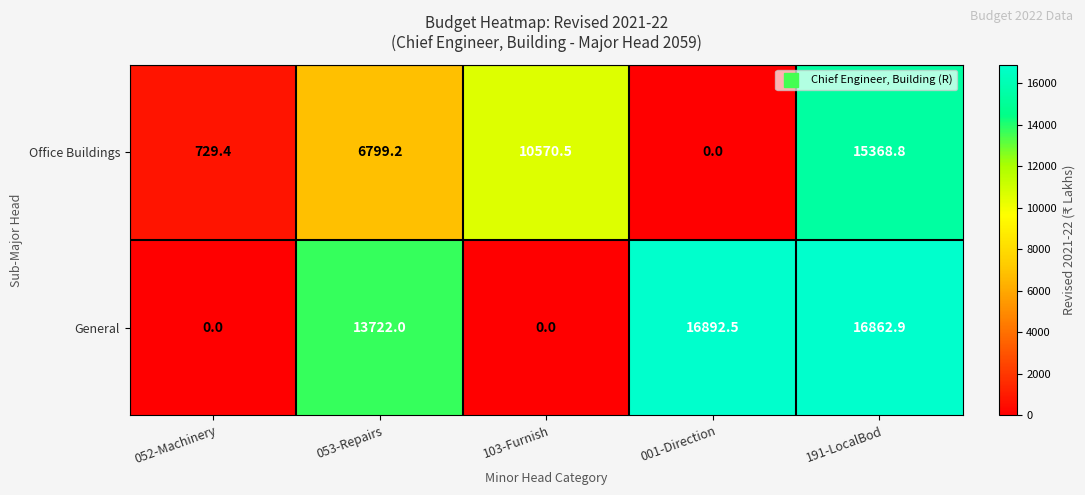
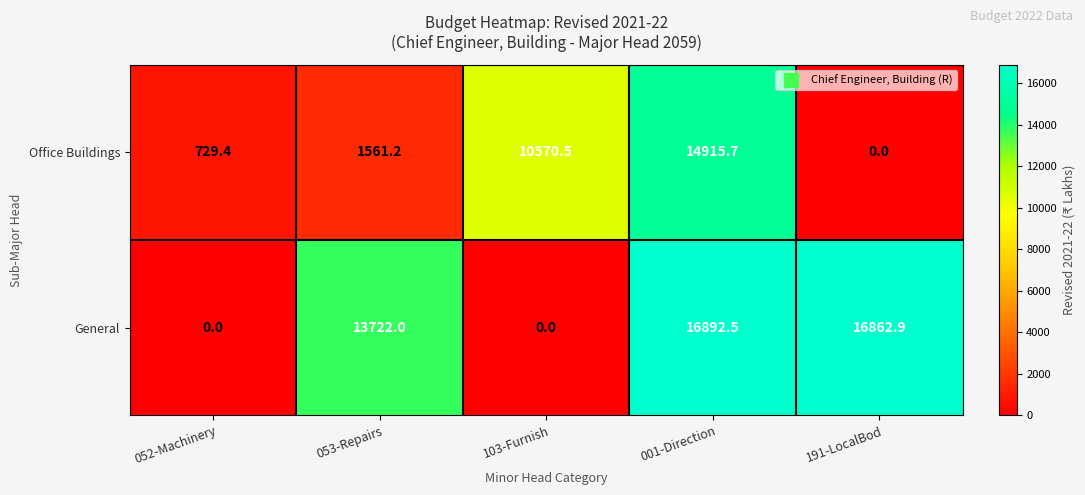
  {
    "Office Buildings": {
      "052-Machinery": 729.4,
-     "053-Repairs": 6799.2,
+     "053-Repairs": 1561.2,
      "103-Furnish": 10570.5,
-     "001-Direction": 0.0,
-     "191-LocalBod": 15368.8
+     "001-Direction": 14915.7,
+     "191-LocalBod": 0.0
    },
    "General": {
      "052-Machinery": 0.0,
      "053-Repairs": 13722.0,
      "103-Furnish": 0.0,
      "001-Direction": 16892.5,
      "191-LocalBod": 16862.9
    }
  }
